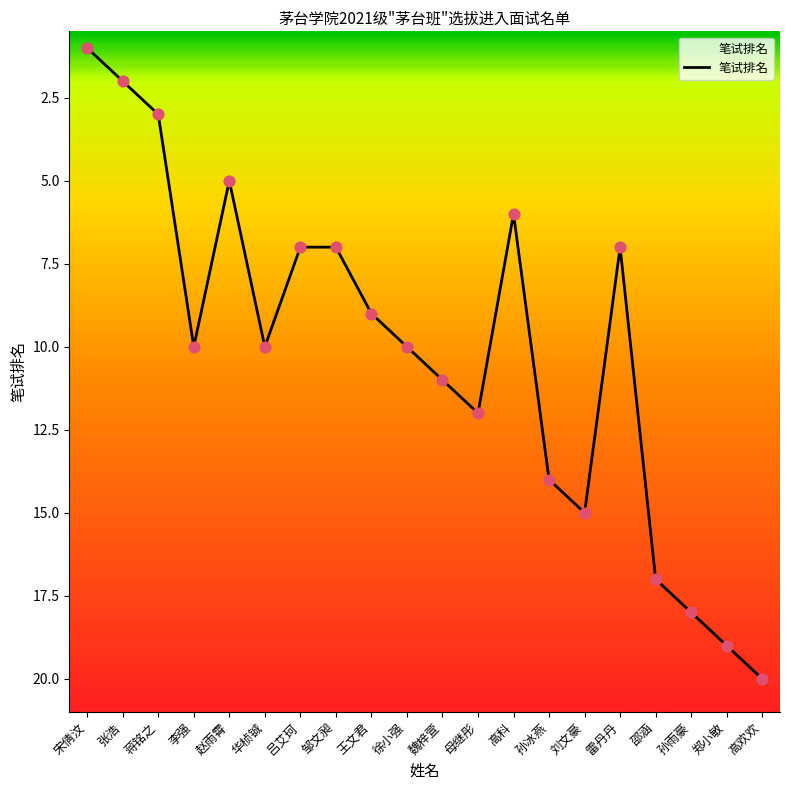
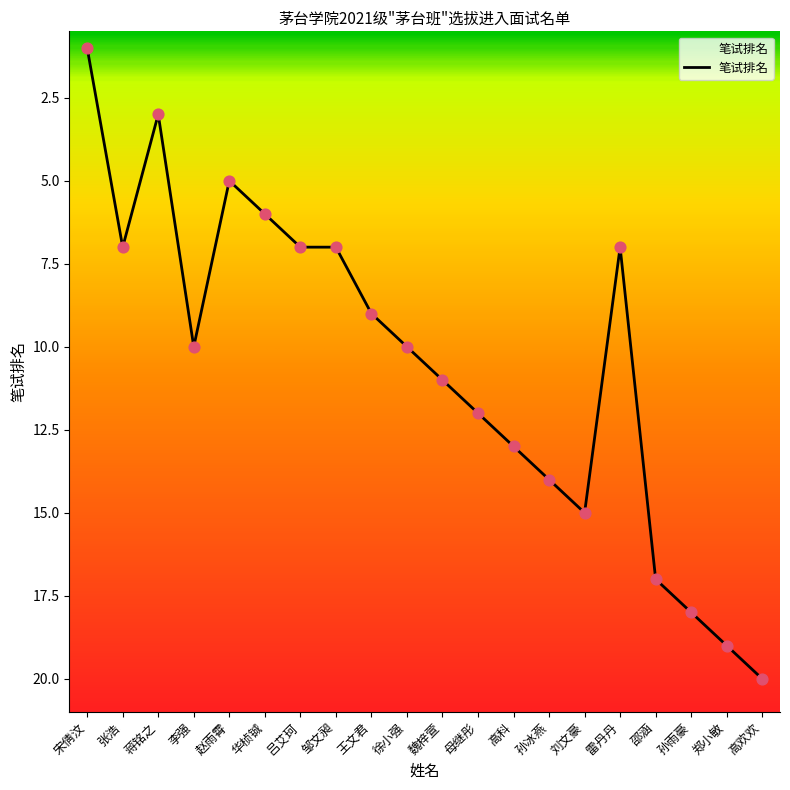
  {
    "宋倩汶": 1,
-   "张浩": 2,
+   "张浩": 7,
    "蒋铭之": 3,
    "李强": 10,
    "赵雨霄": 5,
-   "华桢铖": 10,
+   "华桢铖": 6,
    "吕艾珂": 7,
    "邹文昶": 7,
    "王文君": 9,
    "徐小强": 10,
    "魏梓萱": 11,
    "母继彤": 12,
-   "高科": 6,
+   "高科": 13,
    "孙冰燕": 14,
    "刘文豪": 15,
    "雷丹丹": 7,
    "邵涵": 17,
    "孙雨豪": 18,
    "郑小敏": 19,
    "高欢欢": 20
  }
